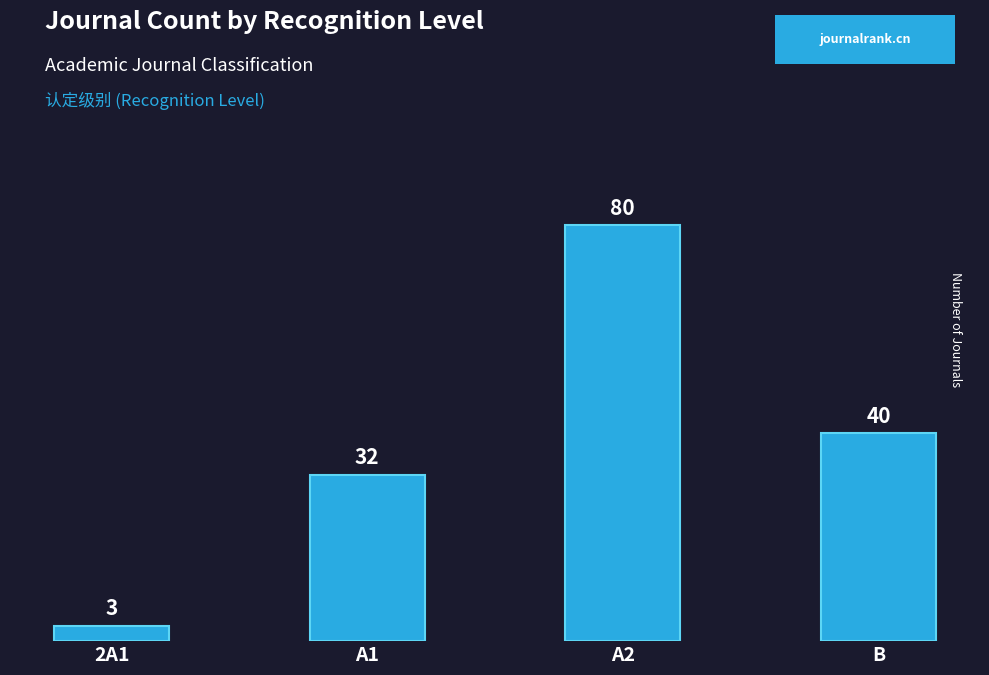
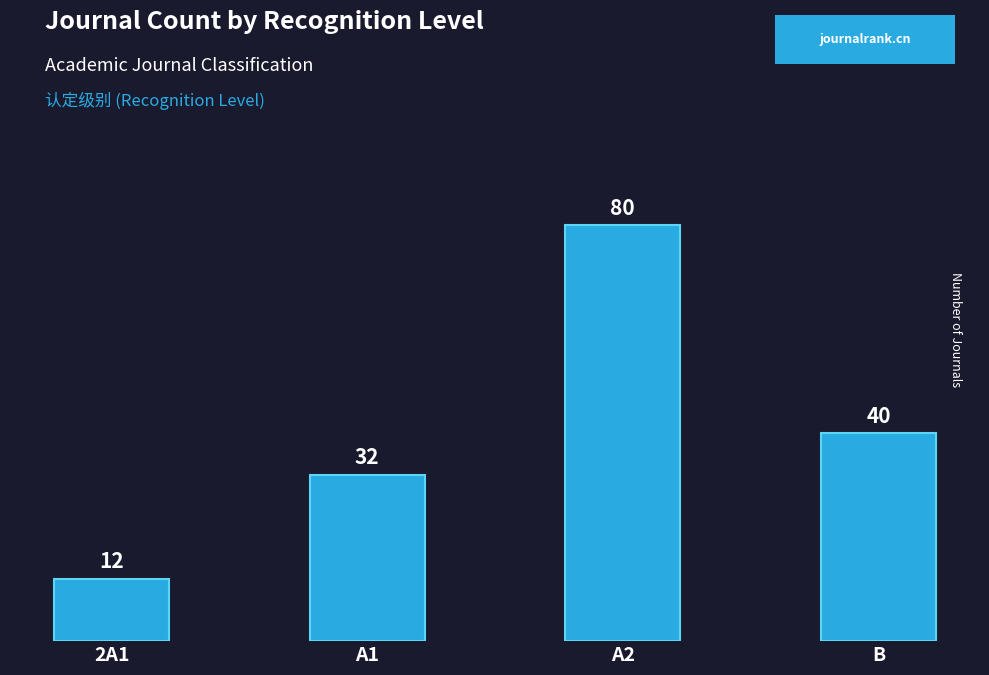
  {
-   "2A1": 3,
+   "2A1": 12,
    "A1": 32,
    "A2": 80,
    "B": 40
  }
